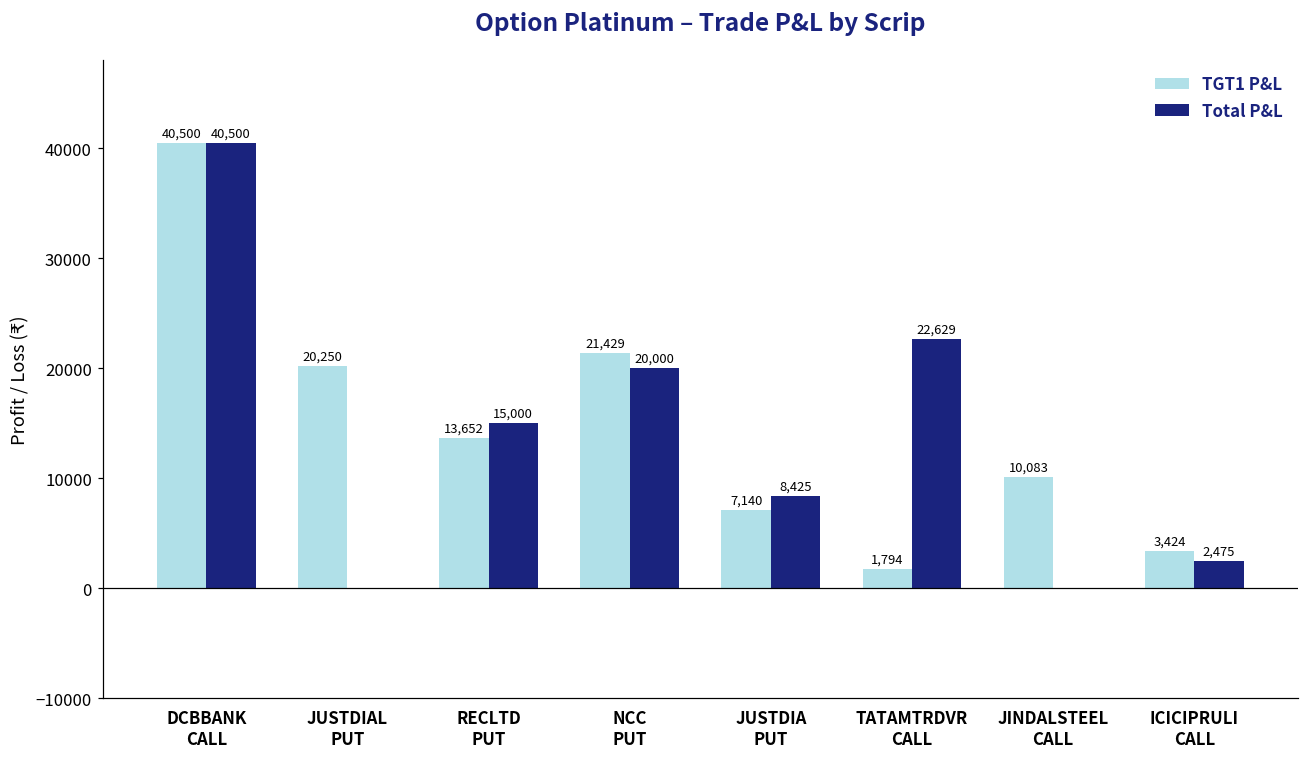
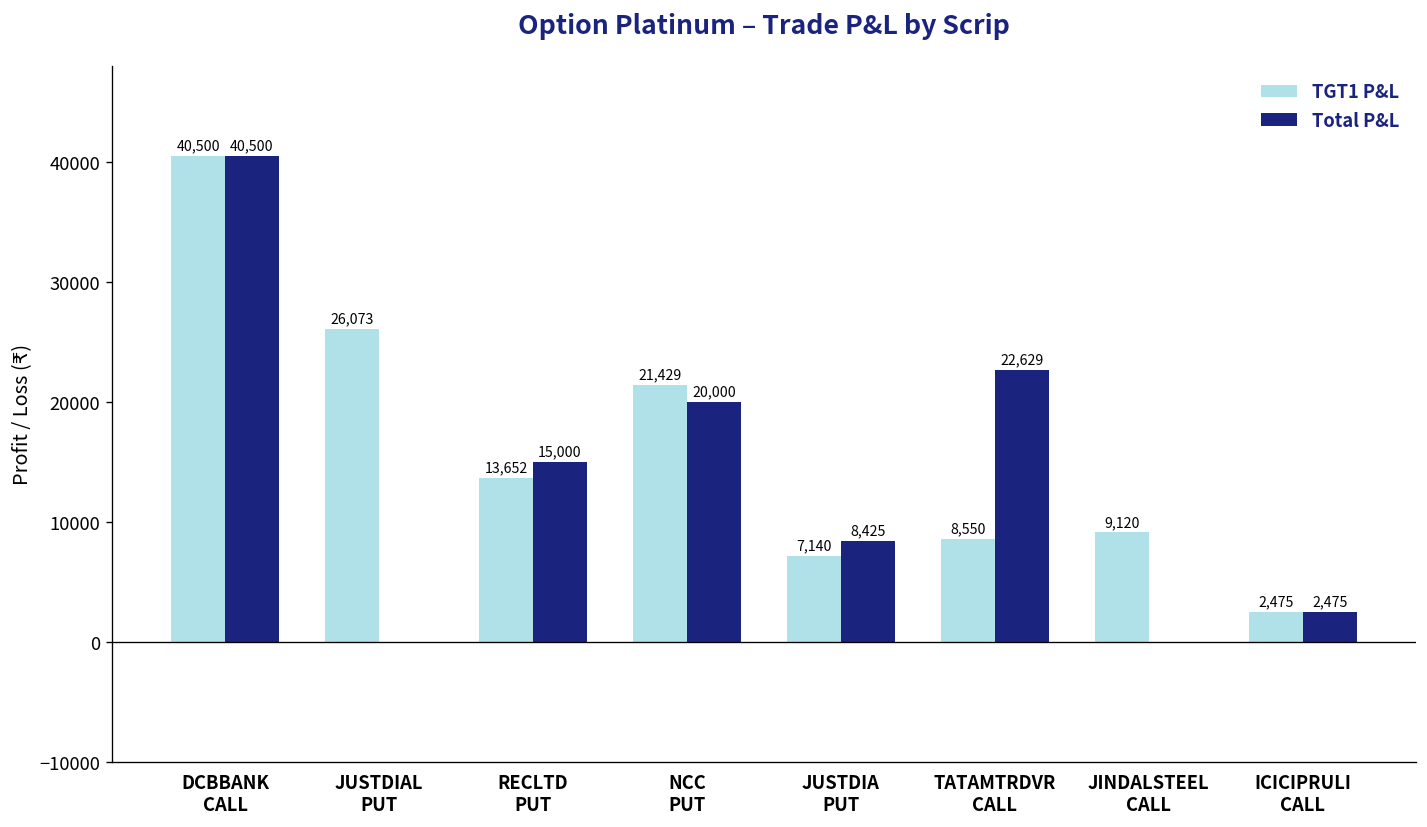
  {
    "TGT1 P&L": {
      "DCBBANK CALL": "40,500",
-     "JUSTDIAL PUT": "20,250",
+     "JUSTDIAL PUT": "26,073",
      "RECLTD PUT": "13,652",
      "NCC PUT": "21,429",
      "JUSTDIA PUT": "7,140",
-     "TATAMTRDVR CALL": "1,794",
-     "JINDALSTEEL CALL": "10,083",
-     "ICICIPRULI CALL": "3,424"
+     "TATAMTRDVR CALL": "8,550",
+     "JINDALSTEEL CALL": "9,120",
+     "ICICIPRULI CALL": "2,475"
    },
    "Total P&L": {
      "DCBBANK CALL": "40,500",
      "RECLTD PUT": "15,000",
      "NCC PUT": "20,000",
      "JUSTDIA PUT": "8,425",
      "TATAMTRDVR CALL": "22,629",
      "ICICIPRULI CALL": "2,475"
    }
  }
